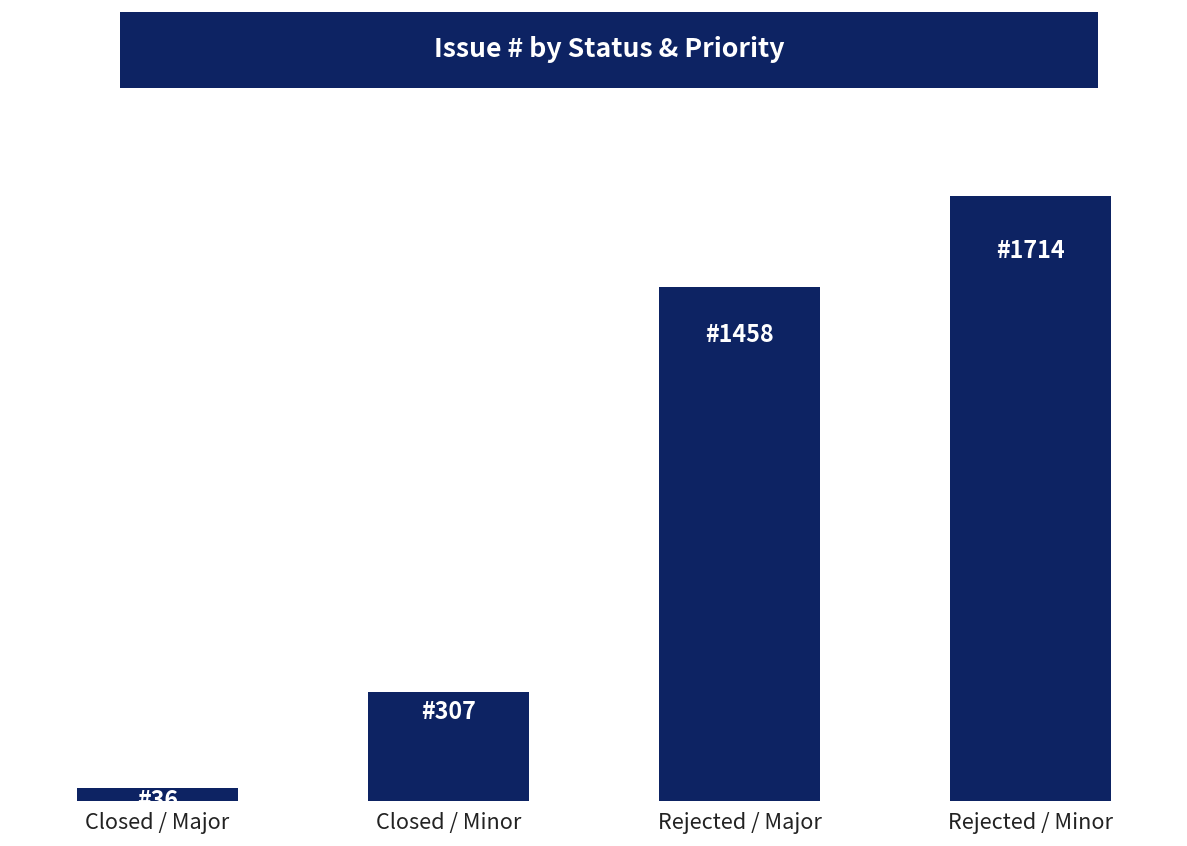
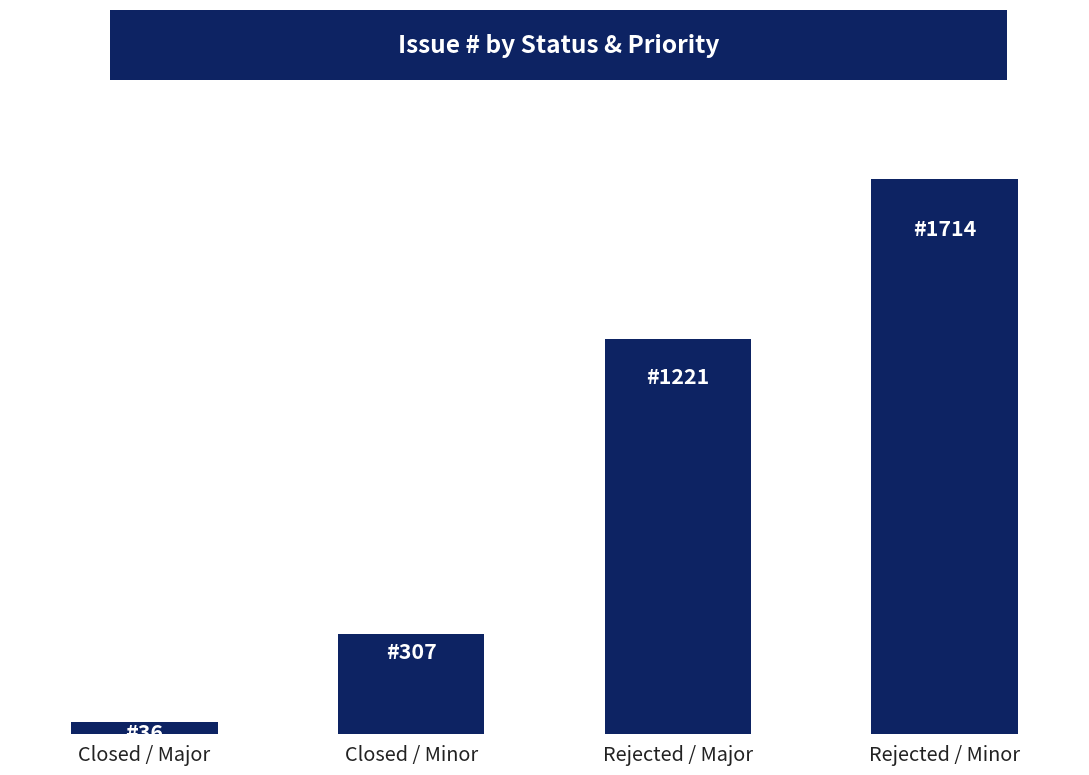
  {
    "Closed / Minor": 307,
-   "Rejected / Major": 1458,
+   "Rejected / Major": 1221,
    "Rejected / Minor": 1714
  }
